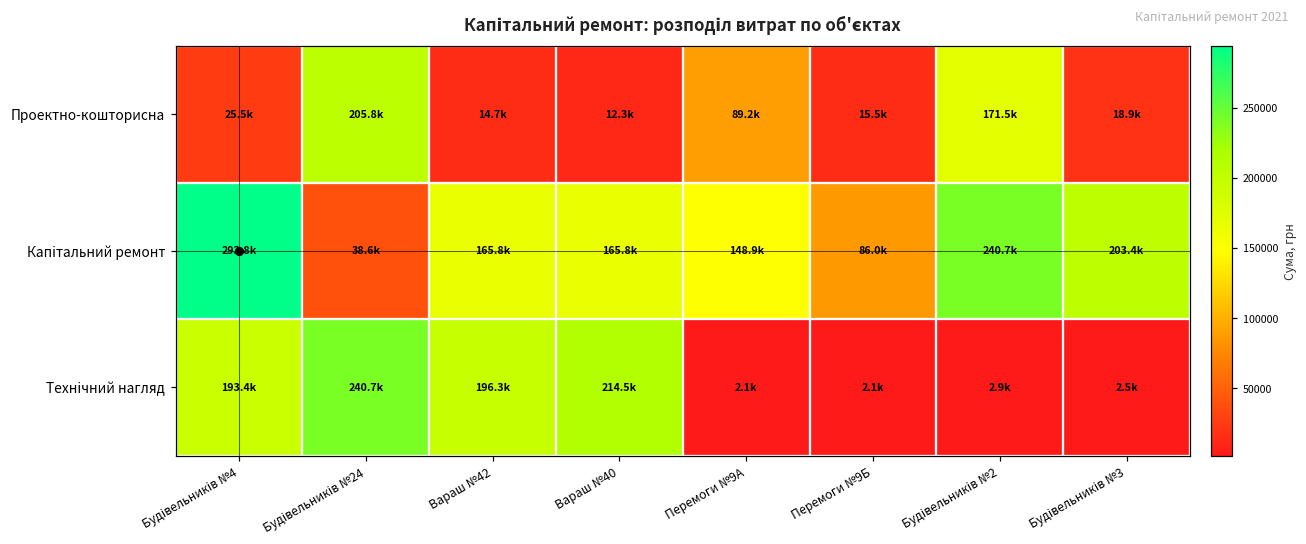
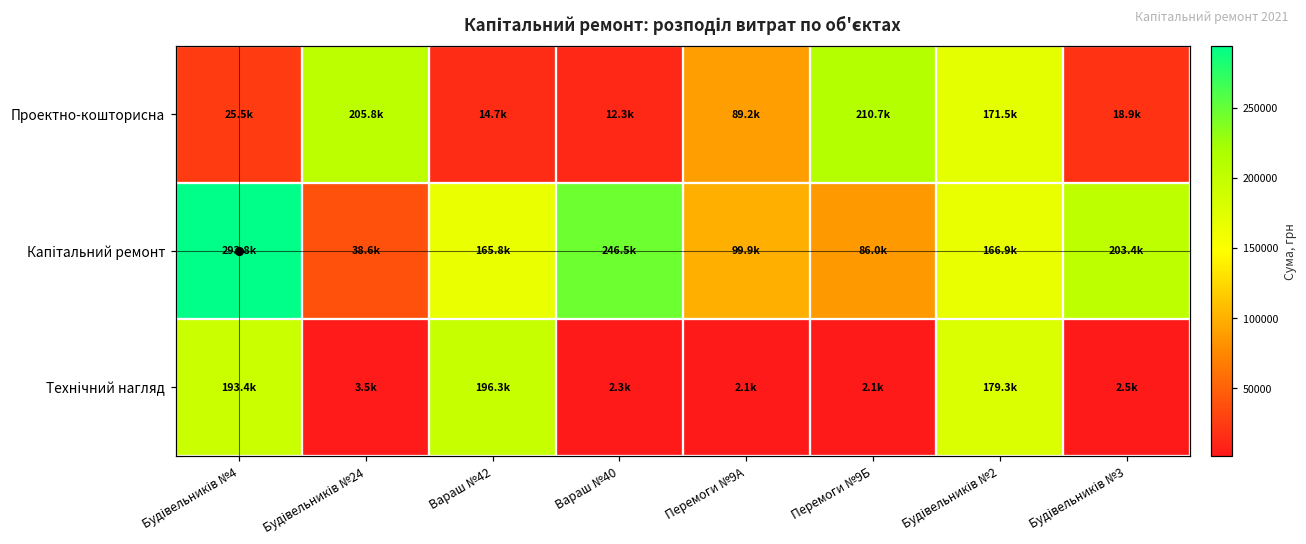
  {
    "Проектно-кошторисна": {
      "Будівельників №4": "25.5k",
      "Будівельників №24": "205.8k",
      "Вараш №42": "14.7k",
      "Вараш №40": "12.3k",
      "Перемоги №9А": "89.2k",
-     "Перемоги №9Б": "15.5k",
+     "Перемоги №9Б": "210.7k",
      "Будівельників №2": "171.5k",
      "Будівельників №3": "18.9k"
    },
    "Капітальний ремонт": {
      "Будівельників №24": "38.6k",
      "Вараш №42": "165.8k",
-     "Вараш №40": "165.8k",
-     "Перемоги №9А": "148.9k",
+     "Вараш №40": "246.5k",
+     "Перемоги №9А": "99.9k",
      "Перемоги №9Б": "86.0k",
-     "Будівельників №2": "240.7k",
+     "Будівельників №2": "166.9k",
      "Будівельників №3": "203.4k"
    },
    "Технічний нагляд": {
      "Будівельників №4": "193.4k",
-     "Будівельників №24": "240.7k",
+     "Будівельників №24": "3.5k",
      "Вараш №42": "196.3k",
-     "Вараш №40": "214.5k",
+     "Вараш №40": "2.3k",
      "Перемоги №9А": "2.1k",
      "Перемоги №9Б": "2.1k",
-     "Будівельників №2": "2.9k",
+     "Будівельників №2": "179.3k",
      "Будівельників №3": "2.5k"
    }
  }
